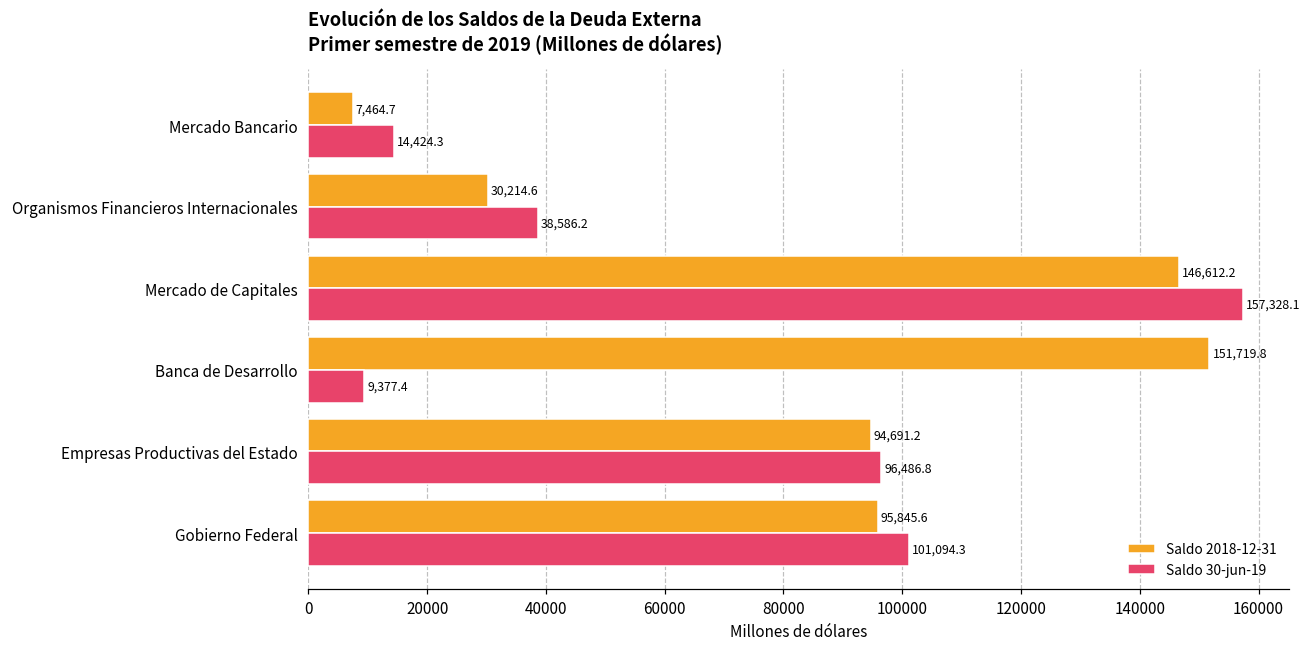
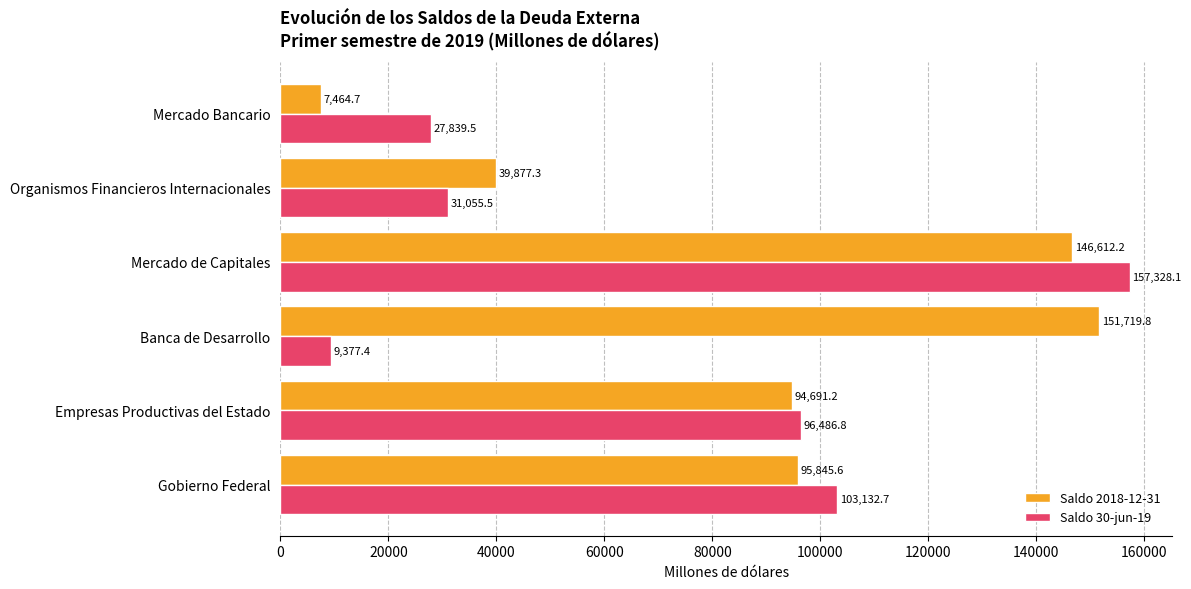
  {
    "Saldo 2018-12-31": {
      "Mercado Bancario": "7,464.7",
-     "Organismos Financieros Internacionales": "30,214.6",
+     "Organismos Financieros Internacionales": "39,877.3",
      "Mercado de Capitales": "146,612.2",
      "Banca de Desarrollo": "151,719.8",
      "Empresas Productivas del Estado": "94,691.2",
      "Gobierno Federal": "95,845.6"
    },
    "Saldo 30-jun-19": {
-     "Mercado Bancario": "14,424.3",
-     "Organismos Financieros Internacionales": "38,586.2",
+     "Mercado Bancario": "27,839.5",
+     "Organismos Financieros Internacionales": "31,055.5",
      "Mercado de Capitales": "157,328.1",
      "Banca de Desarrollo": "9,377.4",
      "Empresas Productivas del Estado": "96,486.8",
-     "Gobierno Federal": "101,094.3"
+     "Gobierno Federal": "103,132.7"
    }
  }
